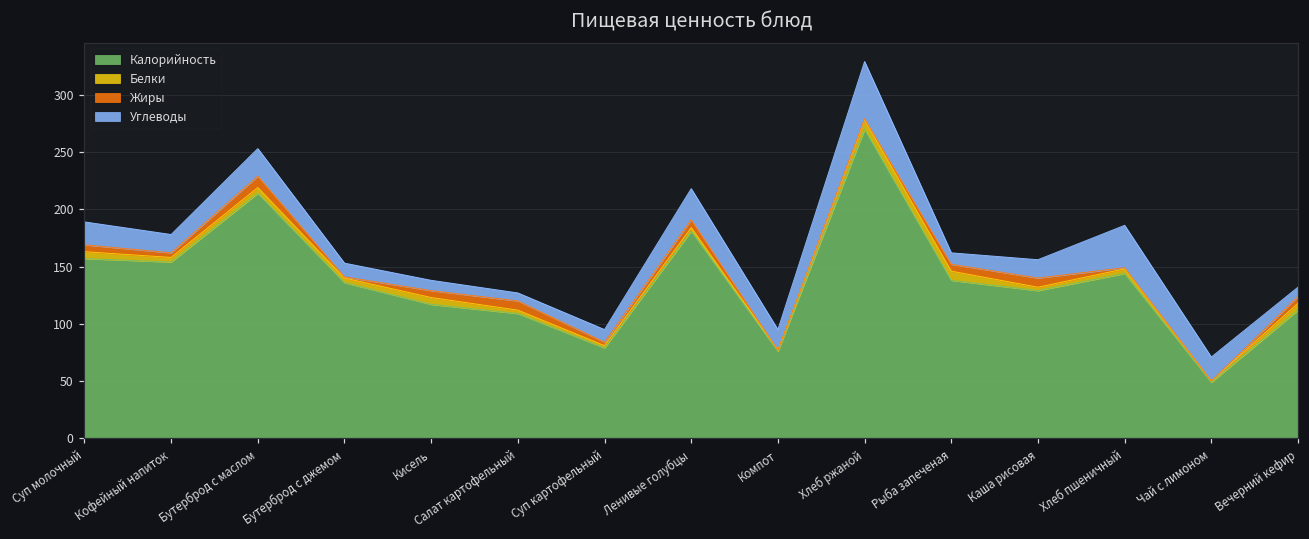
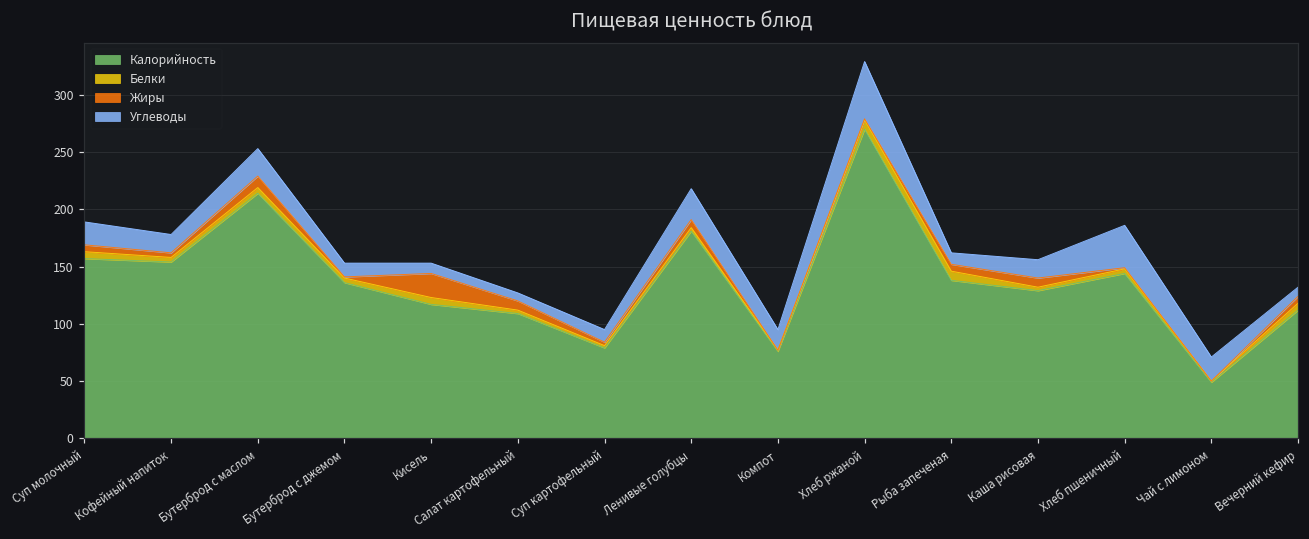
  {
    "Калорийность": {
      "Суп молочный": 157,
      "Кофейный напиток": 154,
      "Бутерброд с маслом": 214,
      "Бутерброд с джемом": 136,
      "Кисель": 117,
      "Салат картофельный": 109,
      "Ленивые голубцы": 181,
      "Хлеб ржаной": 270,
      "Рыба запеченая": 138,
      "Каша рисовая": 129,
      "Хлеб пшеничный": 144,
      "Вечерний кефир": 112
    },
    "Белки": {
      "Суп молочный": 6,
      "Кофейный напиток": 4,
      "Бутерброд с маслом": 5,
      "Кисель": 6,
      "Салат картофельный": 3,
      "Ленивые голубцы": 3,
      "Рыба запеченая": 8,
      "Каша рисовая": 3,
      "Вечерний кефир": 6
    },
    "Жиры": {
      "Суп молочный": 6,
      "Кофейный напиток": 4,
      "Бутерброд с маслом": 10,
-     "Кисель": 6,
+     "Кисель": 21,
      "Салат картофельный": 8,
      "Суп картофельный": 3,
      "Ленивые голубцы": 7,
      "Рыба запеченая": 6,
      "Каша рисовая": 8,
      "Вечерний кефир": 6
    },
    "Углеводы": {
      "Суп молочный": 20,
      "Кофейный напиток": 16,
      "Бутерброд с маслом": 24,
      "Бутерброд с джемом": 12,
      "Кисель": 9,
      "Салат картофельный": 7,
      "Суп картофельный": 11,
      "Ленивые голубцы": 27,
      "Компот": 18,
      "Хлеб ржаной": 50,
      "Рыба запеченая": 10,
      "Каша рисовая": 16,
      "Хлеб пшеничный": 37,
      "Чай с лимоном": 21,
      "Вечерний кефир": 8
    }
  }
